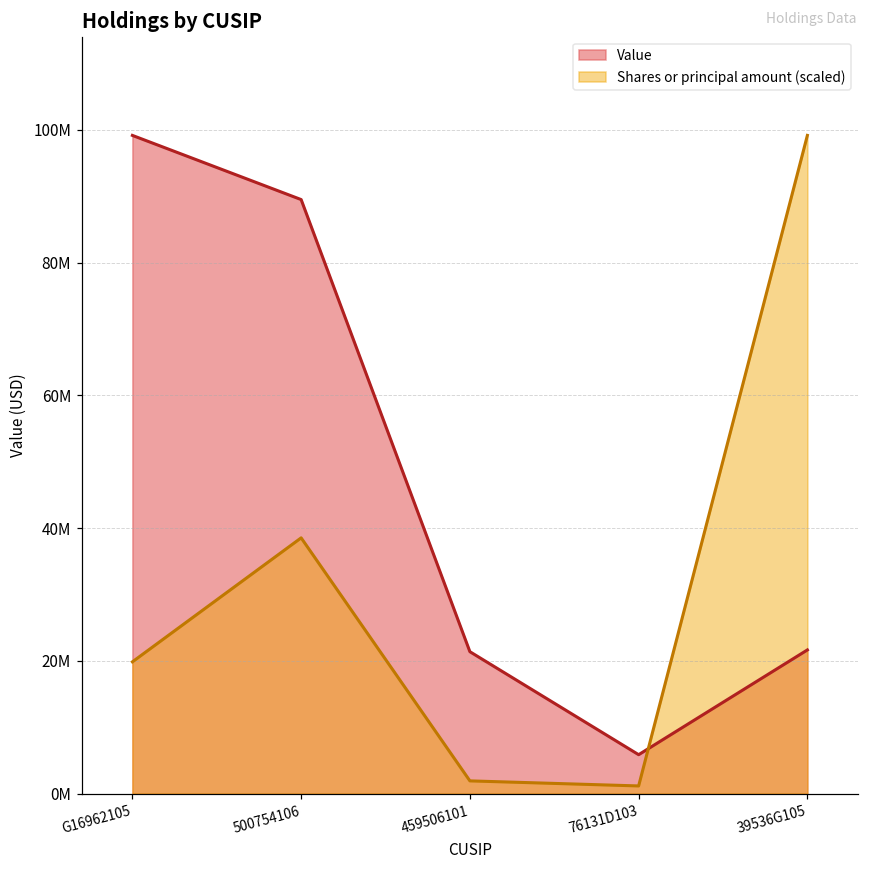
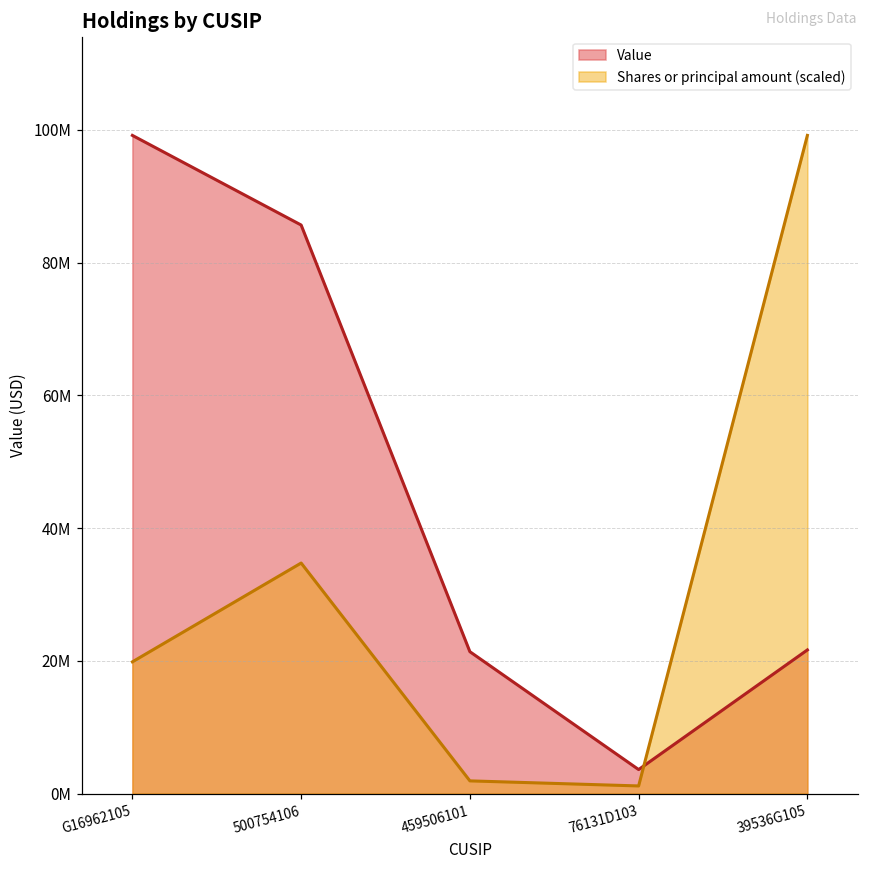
  {
    "Value": {
      "G16962105": 99000000,
-     "500754106": 90000000,
+     "500754106": 86000000,
      "459506101": 21000000,
-     "76131D103": 6000000,
+     "76131D103": 4000000,
      "39536G105": 22000000
    },
    "Shares or principal amount (scaled)": {
      "G16962105": 20000000,
-     "500754106": 39000000,
+     "500754106": 35000000,
      "459506101": 2000000,
      "76131D103": 1000000,
      "39536G105": 99000000
    }
  }
